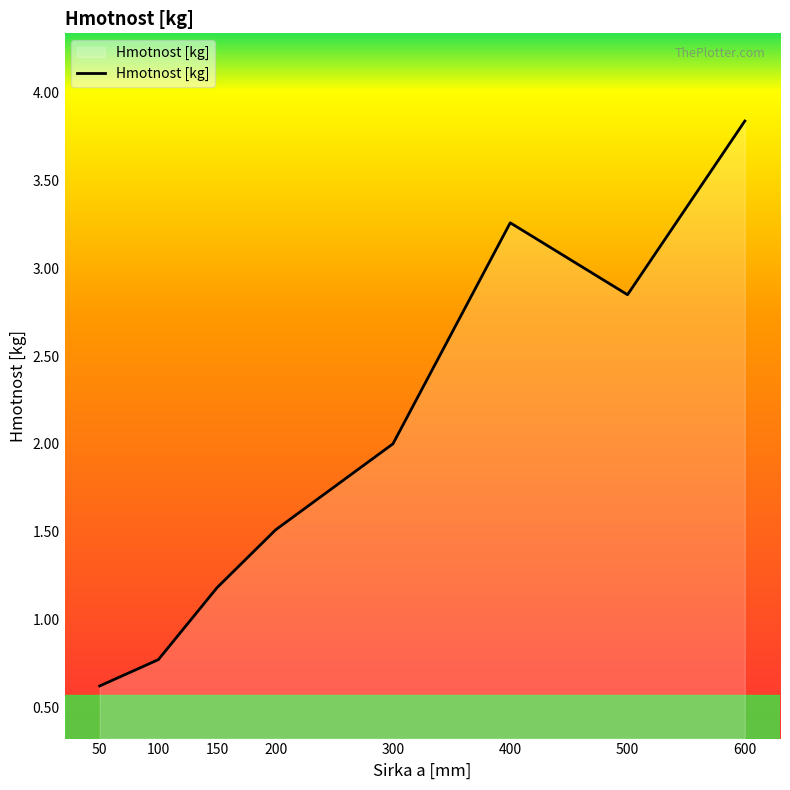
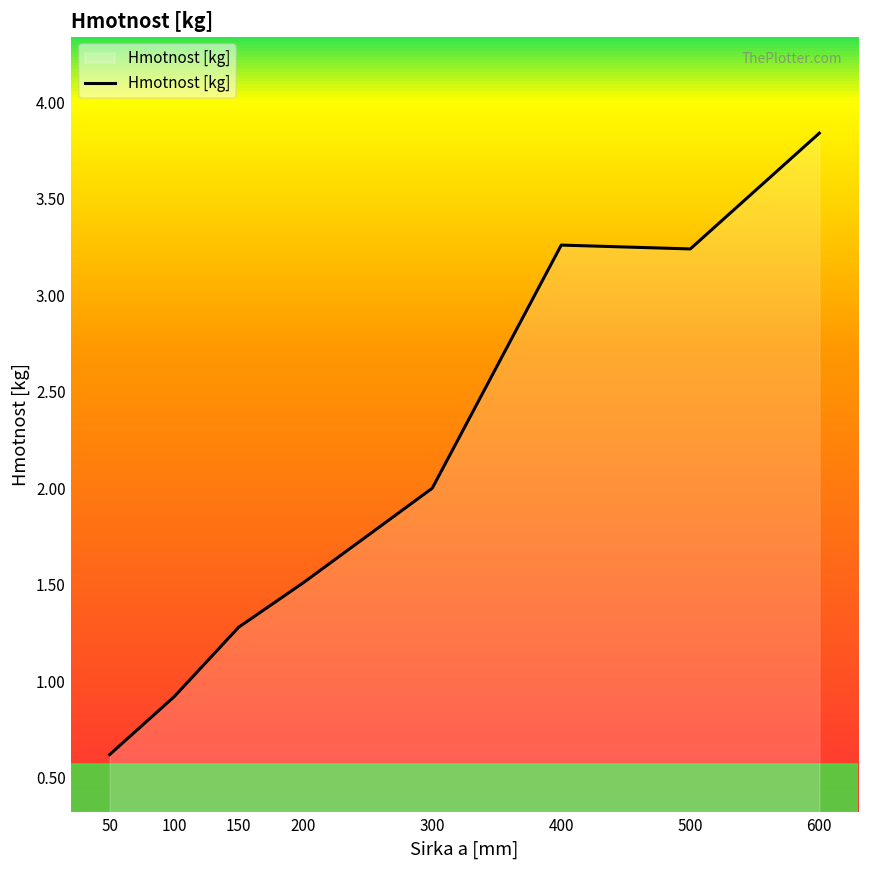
  {
    "50": 0.62,
-   "100": 0.77,
-   "150": 1.18,
+   "100": 0.92,
+   "150": 1.28,
    "200": 1.51,
    "300": 2.00,
    "400": 3.26,
-   "500": 2.85,
+   "500": 3.24,
    "600": 3.84
  }
